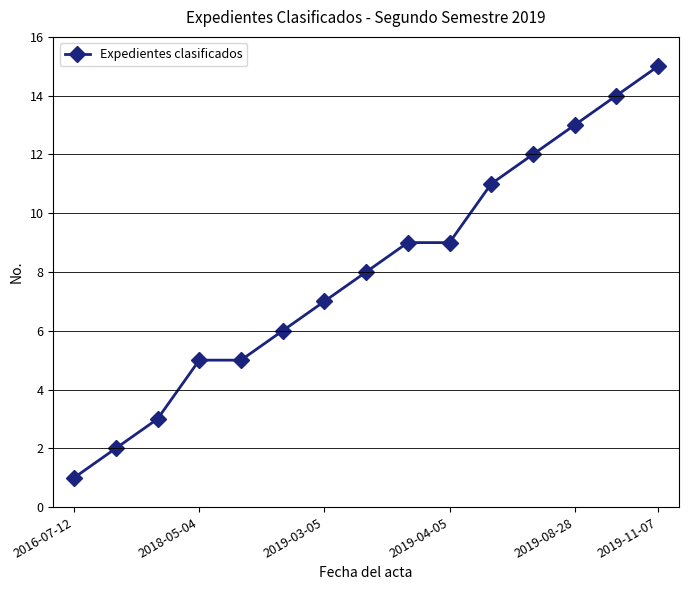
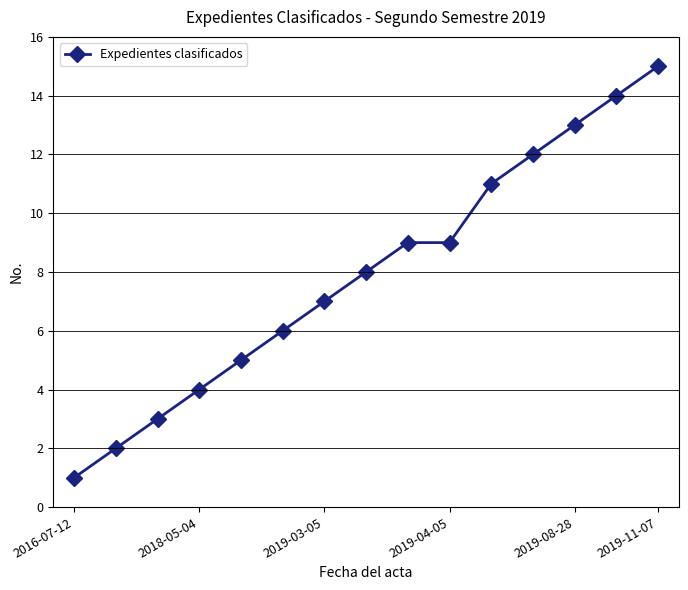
  {
-   "2018-05-04": 5,
+   "2018-05-04": 4,
    "2019-04-05": 9,
    "2019-11-07": 15
  }
